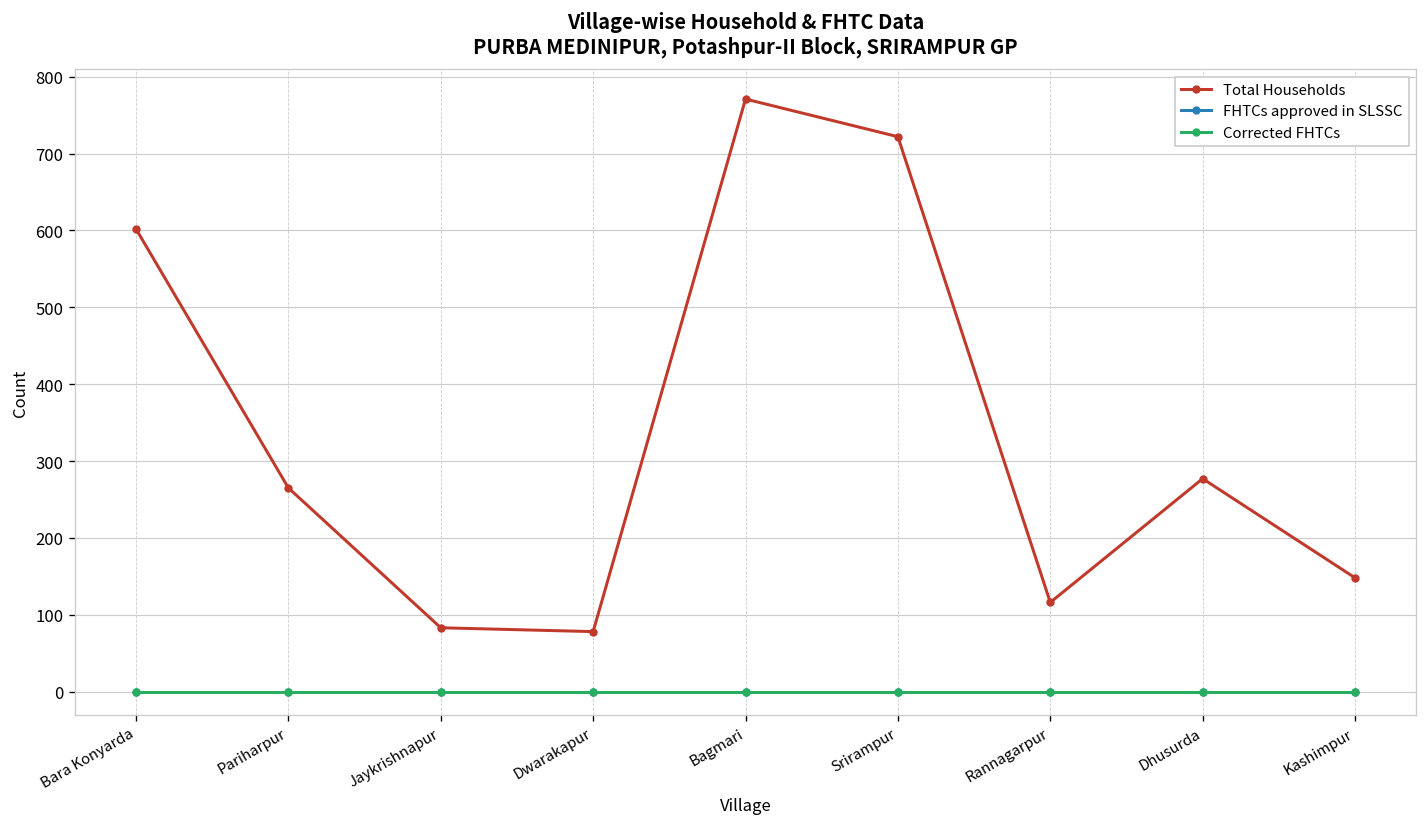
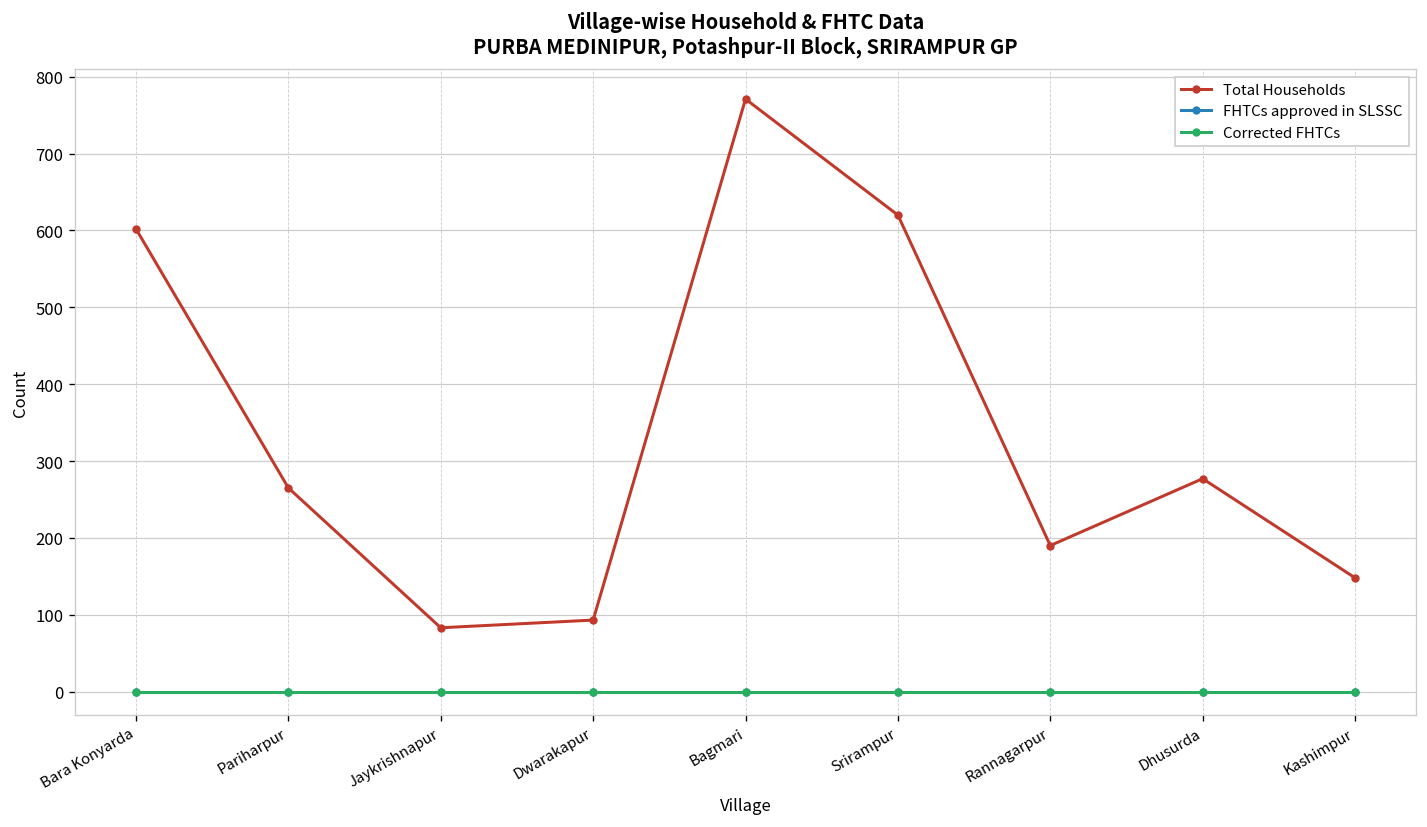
  {
    "Total Households": {
      "Bara Konyarda": 600,
      "Pariharpur": 270,
      "Jaykrishnapur": 80,
-     "Dwarakapur": 80,
+     "Dwarakapur": 90,
      "Bagmari": 770,
-     "Srirampur": 720,
-     "Rannagarpur": 120,
+     "Srirampur": 620,
+     "Rannagarpur": 190,
      "Dhusurda": 280,
      "Kashimpur": 150
    },
    "Corrected FHTCs": {
      "Bara Konyarda": 0,
      "Pariharpur": 0,
      "Jaykrishnapur": 0,
      "Dwarakapur": 0,
      "Bagmari": 0,
      "Srirampur": 0,
      "Rannagarpur": 0,
      "Dhusurda": 0,
      "Kashimpur": 0
    }
  }
